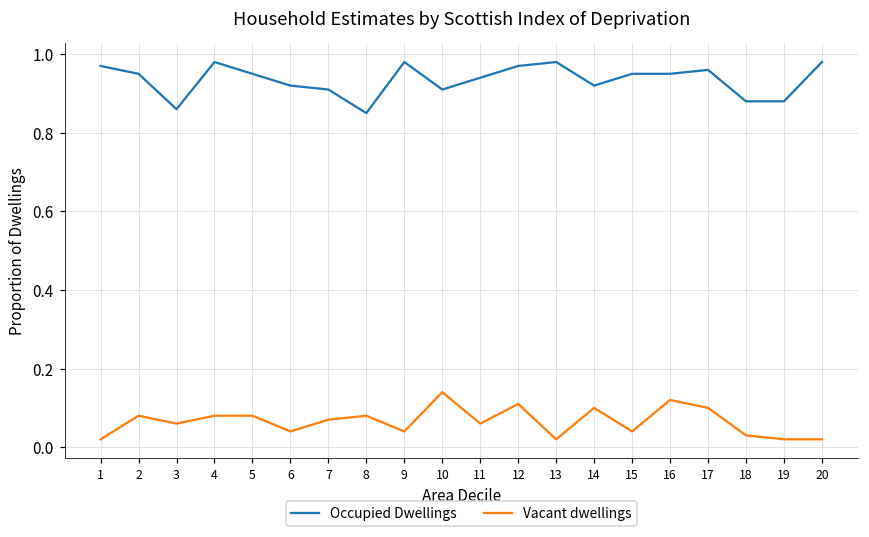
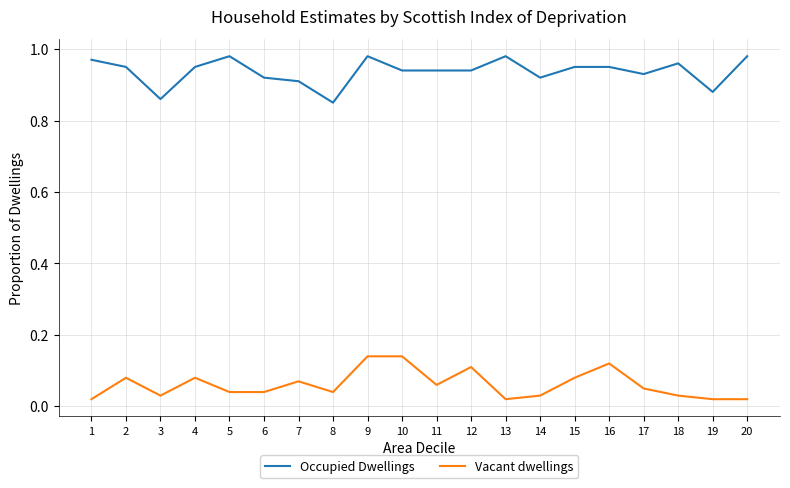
  {
    "Occupied Dwellings": {
      "1": 0.97,
      "2": 0.95,
      "3": 0.86,
-     "4": 0.98,
-     "5": 0.95,
+     "4": 0.95,
+     "5": 0.98,
      "6": 0.92,
      "7": 0.91,
      "8": 0.85,
      "9": 0.98,
-     "10": 0.91,
+     "10": 0.94,
      "11": 0.94,
-     "12": 0.97,
+     "12": 0.94,
      "13": 0.98,
      "14": 0.92,
      "15": 0.95,
      "16": 0.95,
-     "17": 0.96,
-     "18": 0.88,
+     "17": 0.93,
+     "18": 0.96,
      "19": 0.88,
      "20": 0.98
    },
    "Vacant dwellings": {
      "1": 0.02,
      "2": 0.08,
-     "3": 0.06,
+     "3": 0.03,
      "4": 0.08,
-     "5": 0.08,
+     "5": 0.04,
      "6": 0.04,
      "7": 0.07,
-     "8": 0.08,
-     "9": 0.04,
+     "8": 0.04,
+     "9": 0.14,
      "10": 0.14,
      "11": 0.06,
      "12": 0.11,
      "13": 0.02,
-     "14": 0.10,
-     "15": 0.04,
+     "14": 0.03,
+     "15": 0.08,
      "16": 0.12,
-     "17": 0.10,
+     "17": 0.05,
      "18": 0.03,
      "19": 0.02,
      "20": 0.02
    }
  }
